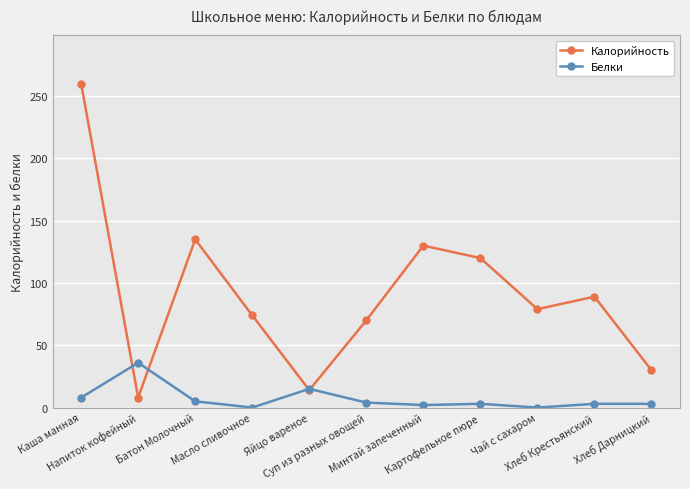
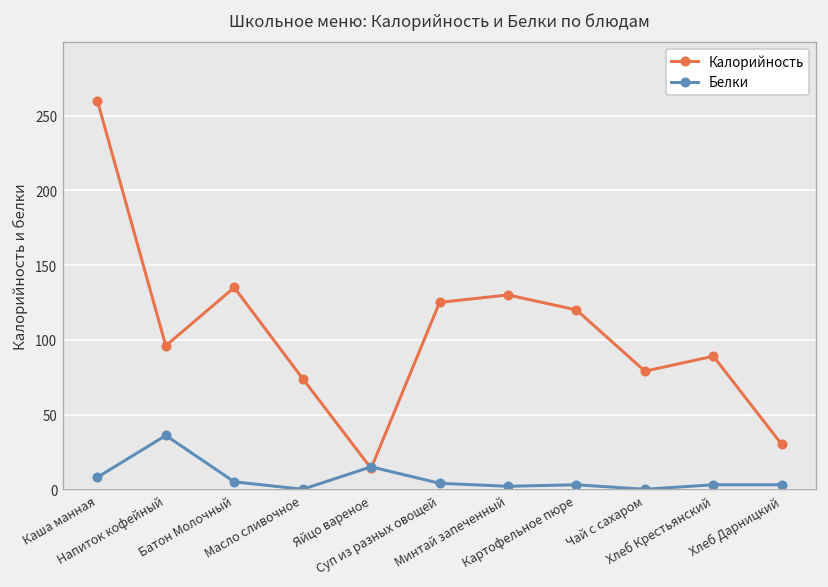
  {
    "Калорийность": {
      "Каша манная": 260,
-     "Напиток кофейный": 8,
+     "Напиток кофейный": 96,
      "Батон Молочный": 135,
      "Масло сливочное": 74,
-     "Суп из разных овощей": 70,
+     "Суп из разных овощей": 125,
      "Минтай запеченный": 130,
      "Картофельное пюре": 120,
      "Чай с сахаром": 79,
      "Хлеб Крестьянский": 89,
      "Хлеб Дарницкий": 30
    },
    "Белки": {
      "Каша манная": 8,
      "Напиток кофейный": 36,
      "Батон Молочный": 5,
      "Масло сливочное": 0,
      "Суп из разных овощей": 4,
      "Минтай запеченный": 2,
      "Картофельное пюре": 3,
      "Чай с сахаром": 0,
      "Хлеб Крестьянский": 3,
      "Хлеб Дарницкий": 3
    }
  }
